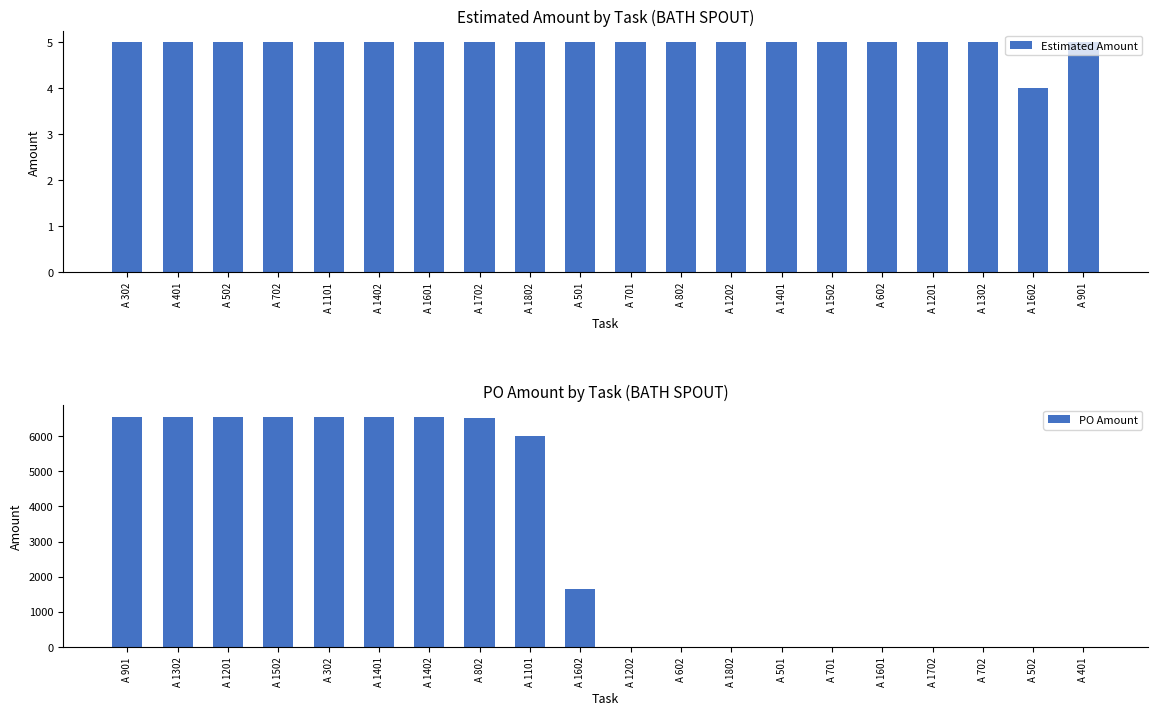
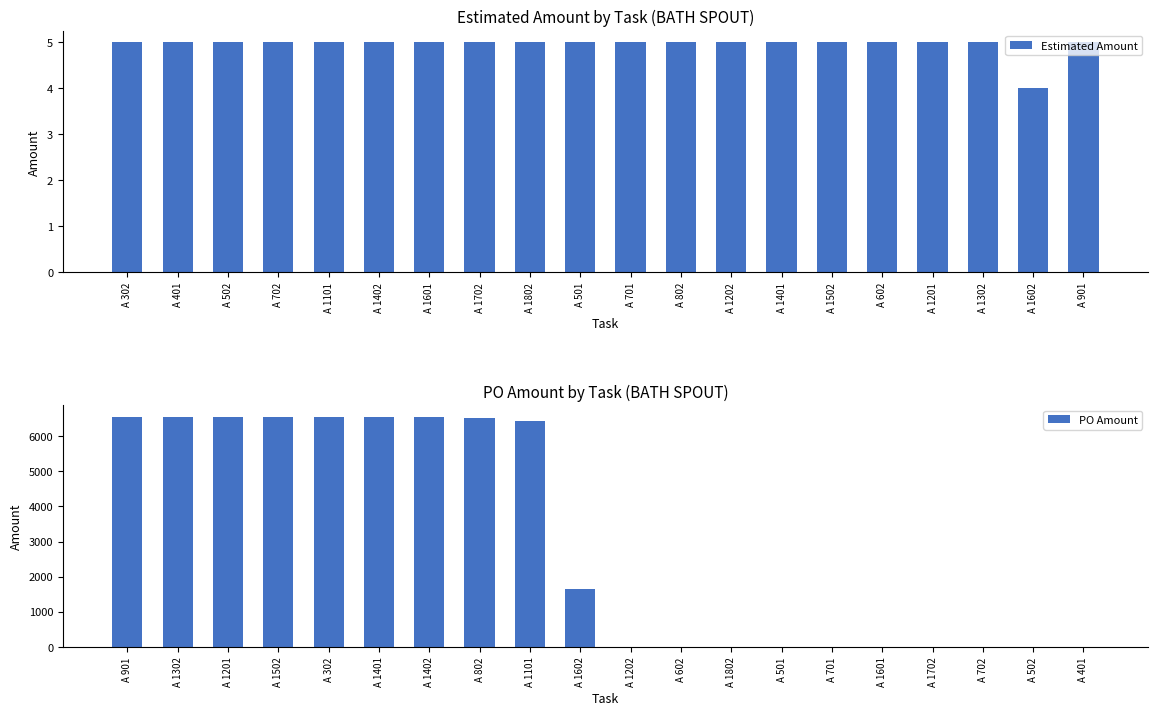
  {
    "Estimated Amount by Task (BATH SPOUT)": {
      "A 302": 5.0,
      "A 401": 5.0,
      "A 502": 5.0,
      "A 702": 5.0,
      "A 1101": 5.0,
      "A 1402": 5.0,
      "A 1601": 5.0,
      "A 1702": 5.0,
      "A 1802": 5.0,
      "A 501": 5.0,
      "A 701": 5.0,
      "A 802": 5.0,
      "A 1202": 5.0,
      "A 1401": 5.0,
      "A 1502": 5.0,
      "A 602": 5.0,
      "A 1201": 5.0,
      "A 1302": 5.0,
      "A 1602": 4.0
    },
    "PO Amount by Task (BATH SPOUT)": {
      "A 901": 6600,
      "A 1302": 6600,
      "A 1201": 6600,
      "A 1502": 6600,
      "A 302": 6600,
      "A 1401": 6600,
      "A 1402": 6600,
      "A 802": 6500,
-     "A 1101": 6000,
+     "A 1101": 6400,
      "A 1602": 1600,
      "A 1202": 0,
      "A 602": 0,
      "A 1802": 0,
      "A 501": 0,
      "A 701": 0,
      "A 1601": 0,
      "A 1702": 0,
      "A 702": 0,
      "A 502": 0,
      "A 401": 0
    }
  }
